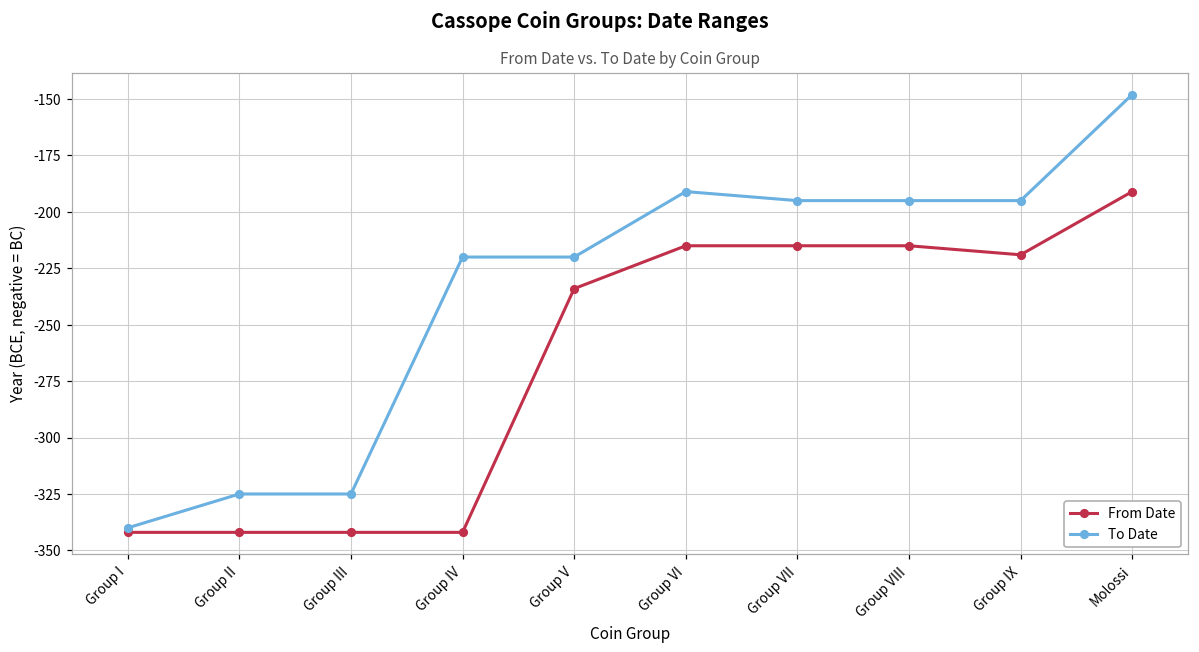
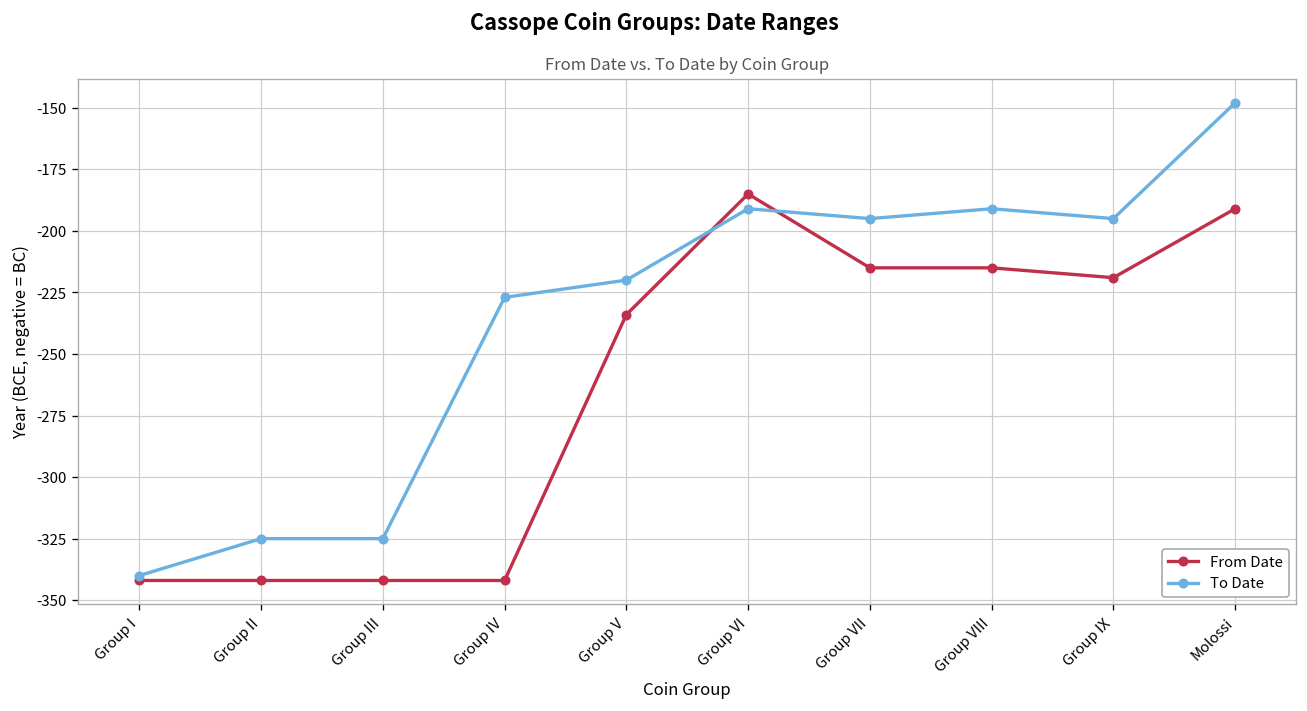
  {
    "From Date": {
      "Group I": -342,
      "Group II": -342,
      "Group III": -342,
      "Group IV": -342,
      "Group V": -234,
-     "Group VI": -215,
+     "Group VI": -185,
      "Group VII": -215,
      "Group VIII": -215,
      "Group IX": -219,
      "Molossi": -191
    },
    "To Date": {
      "Group I": -340,
      "Group II": -325,
      "Group III": -325,
-     "Group IV": -220,
+     "Group IV": -227,
      "Group V": -220,
      "Group VI": -191,
      "Group VII": -195,
-     "Group VIII": -195,
+     "Group VIII": -191,
      "Group IX": -195,
      "Molossi": -148
    }
  }
